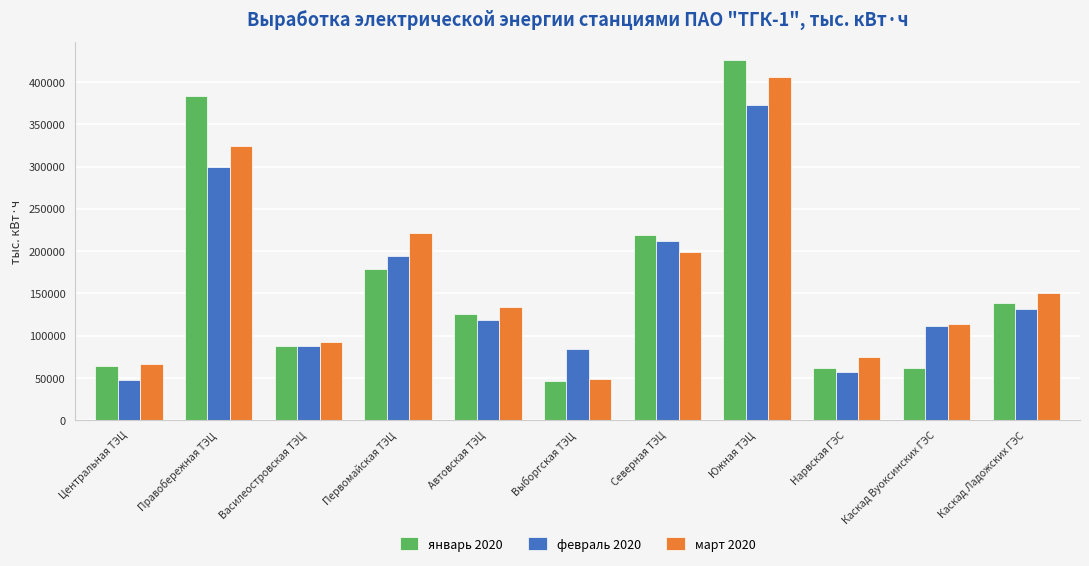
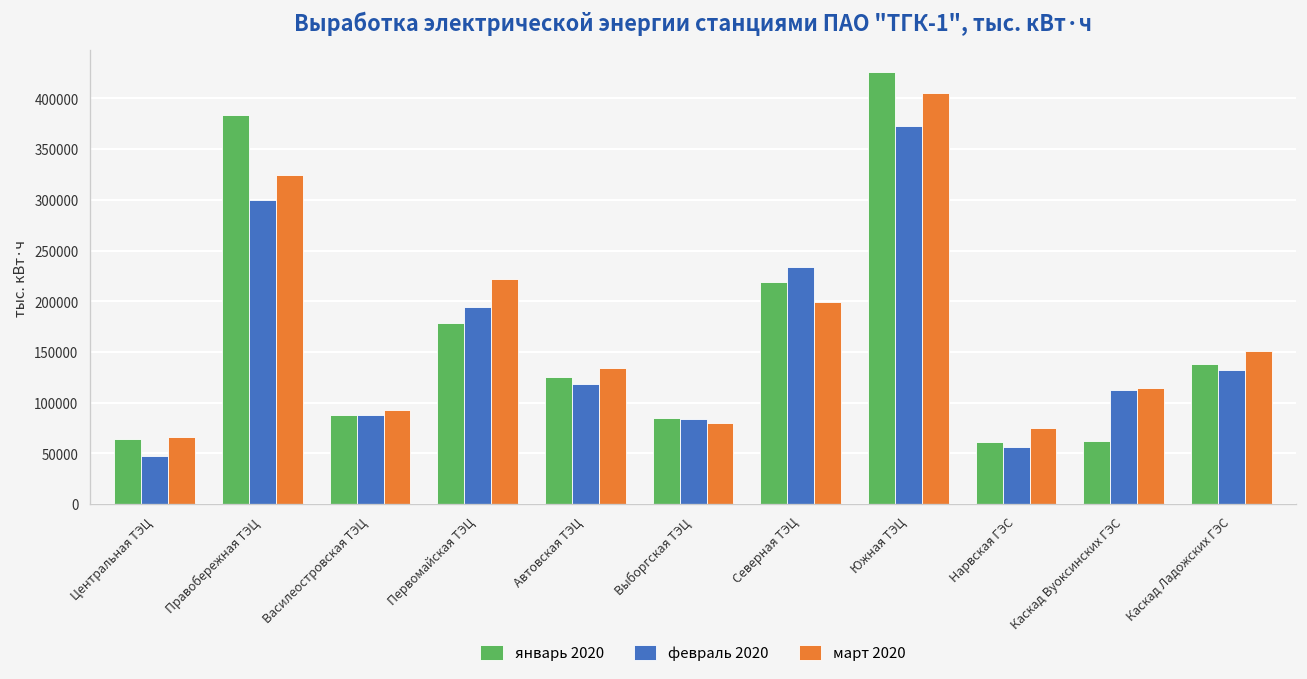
  {
    "январь 2020": {
      "Центральная ТЭЦ": 60000,
      "Правобережная ТЭЦ": 380000,
      "Василеостровская ТЭЦ": 90000,
      "Первомайская ТЭЦ": 180000,
      "Автовская ТЭЦ": 130000,
-     "Выборгская ТЭЦ": 50000,
+     "Выборгская ТЭЦ": 90000,
      "Северная ТЭЦ": 220000,
      "Южная ТЭЦ": 430000,
      "Нарвская ГЭС": 60000,
      "Каскад Вуоксинских ГЭС": 60000,
      "Каскад Ладожских ГЭС": 140000
    },
    "февраль 2020": {
      "Центральная ТЭЦ": 50000,
      "Правобережная ТЭЦ": 300000,
      "Василеостровская ТЭЦ": 90000,
      "Первомайская ТЭЦ": 190000,
      "Автовская ТЭЦ": 120000,
      "Выборгская ТЭЦ": 80000,
-     "Северная ТЭЦ": 210000,
+     "Северная ТЭЦ": 230000,
      "Южная ТЭЦ": 370000,
      "Нарвская ГЭС": 60000,
      "Каскад Вуоксинских ГЭС": 110000,
      "Каскад Ладожских ГЭС": 130000
    },
    "март 2020": {
      "Центральная ТЭЦ": 70000,
      "Правобережная ТЭЦ": 320000,
      "Василеостровская ТЭЦ": 90000,
      "Первомайская ТЭЦ": 220000,
      "Автовская ТЭЦ": 130000,
-     "Выборгская ТЭЦ": 50000,
+     "Выборгская ТЭЦ": 80000,
      "Северная ТЭЦ": 200000,
      "Южная ТЭЦ": 410000,
      "Нарвская ГЭС": 70000,
      "Каскад Вуоксинских ГЭС": 110000,
      "Каскад Ладожских ГЭС": 150000
    }
  }
